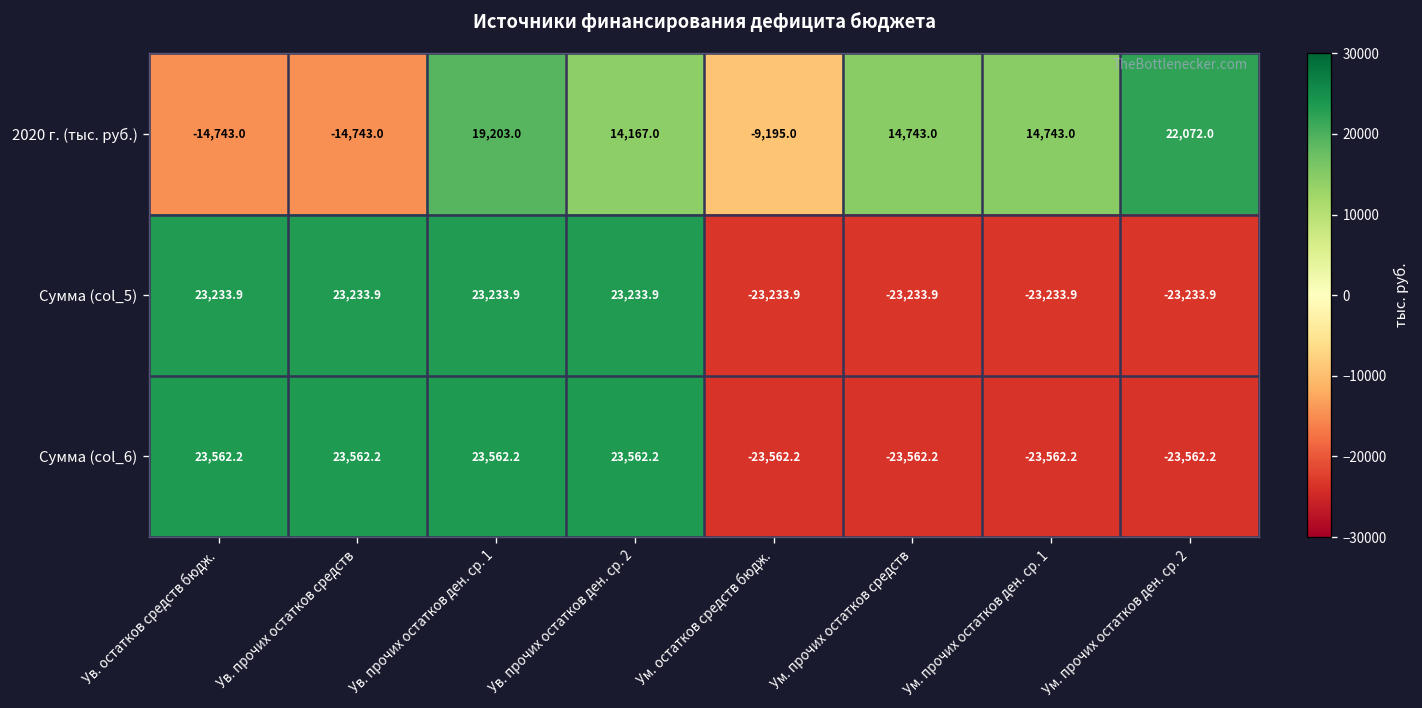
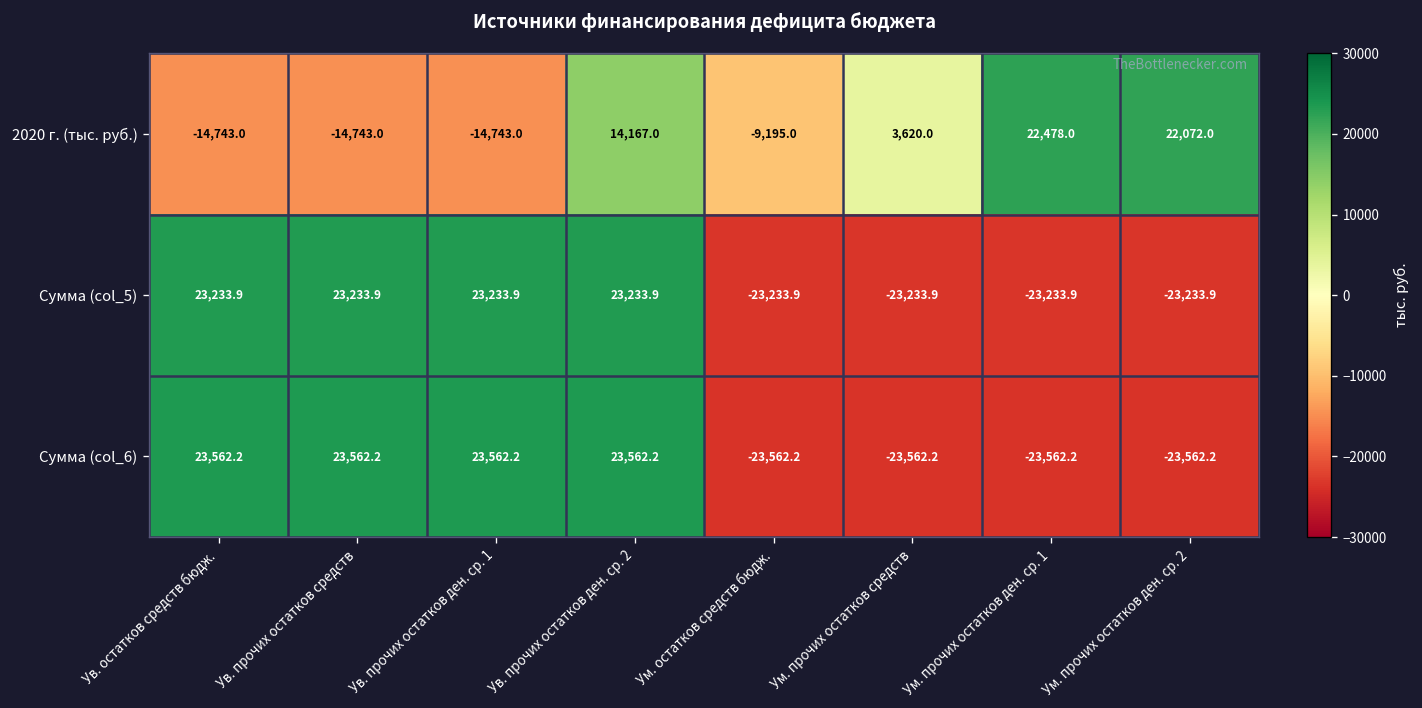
  {
    "2020 г. (тыс. руб.)": {
      "Ув. остатков средств бюдж.": "-14,743.0",
      "Ув. прочих остатков средств": "-14,743.0",
-     "Ув. прочих остатков ден. ср. 1": "19,203.0",
+     "Ув. прочих остатков ден. ср. 1": "-14,743.0",
      "Ув. прочих остатков ден. ср. 2": "14,167.0",
      "Ум. остатков средств бюдж.": "-9,195.0",
-     "Ум. прочих остатков средств": "14,743.0",
-     "Ум. прочих остатков ден. ср. 1": "14,743.0"
+     "Ум. прочих остатков средств": "3,620.0",
+     "Ум. прочих остатков ден. ср. 1": "22,478.0"
    },
    "Сумма (col_5)": {
      "Ув. остатков средств бюдж.": "23,233.9",
      "Ув. прочих остатков средств": "23,233.9",
      "Ув. прочих остатков ден. ср. 1": "23,233.9",
      "Ув. прочих остатков ден. ср. 2": "23,233.9",
      "Ум. остатков средств бюдж.": "-23,233.9",
      "Ум. прочих остатков средств": "-23,233.9",
      "Ум. прочих остатков ден. ср. 1": "-23,233.9",
      "Ум. прочих остатков ден. ср. 2": "-23,233.9"
    },
    "Сумма (col_6)": {
      "Ув. остатков средств бюдж.": "23,562.2",
      "Ув. прочих остатков средств": "23,562.2",
      "Ув. прочих остатков ден. ср. 1": "23,562.2",
      "Ув. прочих остатков ден. ср. 2": "23,562.2",
      "Ум. остатков средств бюдж.": "-23,562.2",
      "Ум. прочих остатков средств": "-23,562.2",
      "Ум. прочих остатков ден. ср. 1": "-23,562.2",
      "Ум. прочих остатков ден. ср. 2": "-23,562.2"
    }
  }
